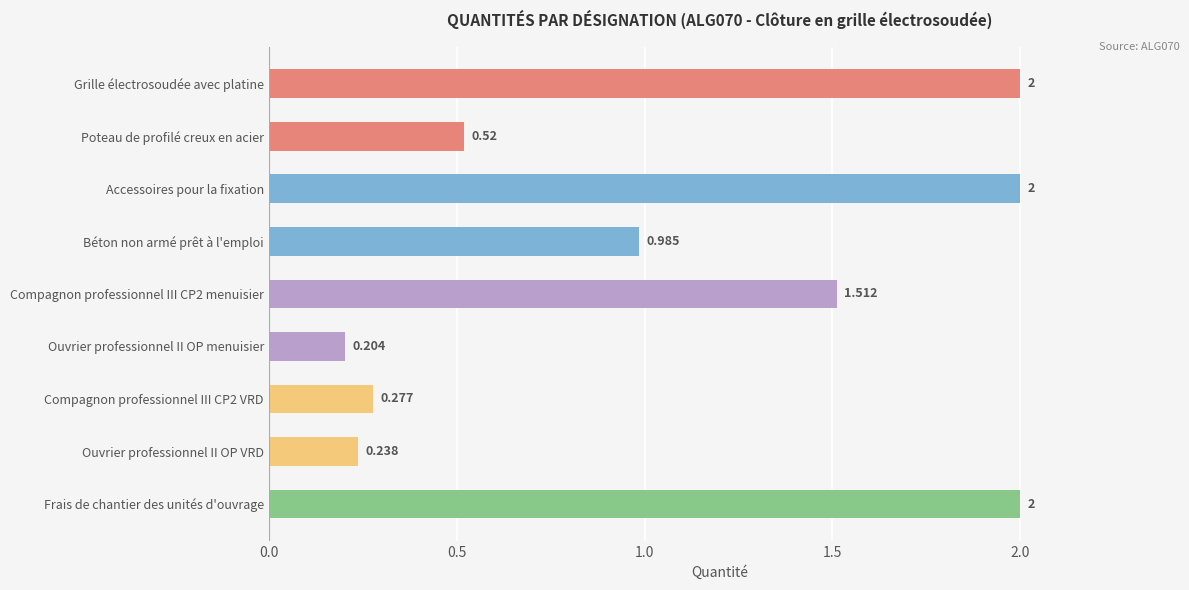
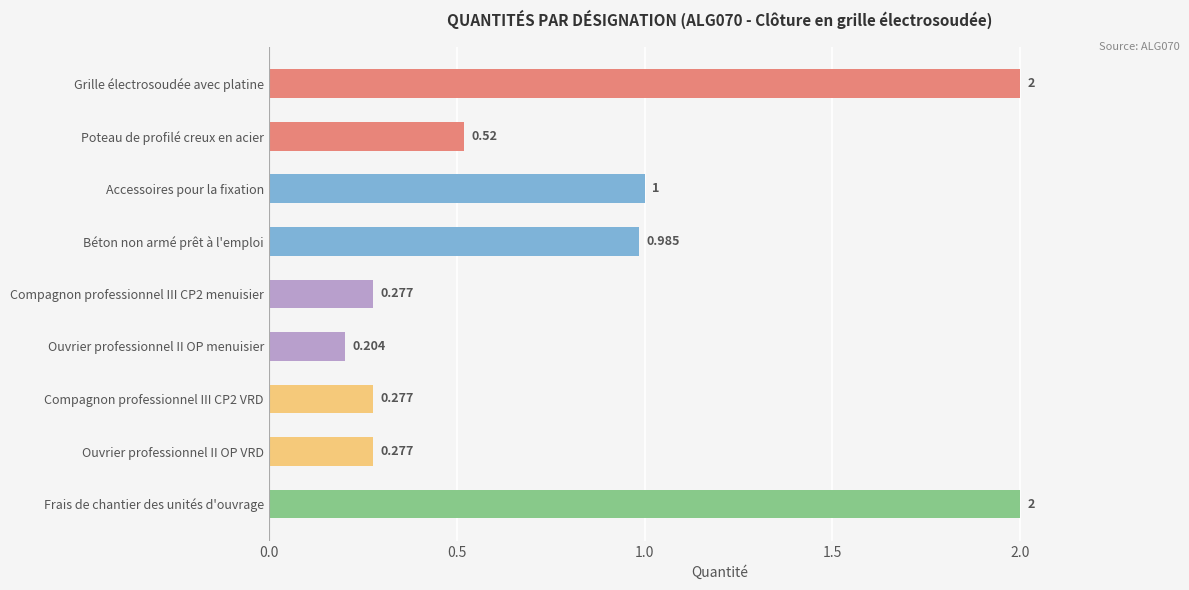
  {
    "Grille électrosoudée avec platine": 2,
    "Poteau de profilé creux en acier": 0.52,
-   "Accessoires pour la fixation": 2,
+   "Accessoires pour la fixation": 1,
    "Béton non armé prêt à l'emploi": 0.985,
-   "Compagnon professionnel III CP2 menuisier": 1.512,
+   "Compagnon professionnel III CP2 menuisier": 0.277,
    "Ouvrier professionnel II OP menuisier": 0.204,
    "Compagnon professionnel III CP2 VRD": 0.277,
-   "Ouvrier professionnel II OP VRD": 0.238,
+   "Ouvrier professionnel II OP VRD": 0.277,
    "Frais de chantier des unités d'ouvrage": 2
  }
